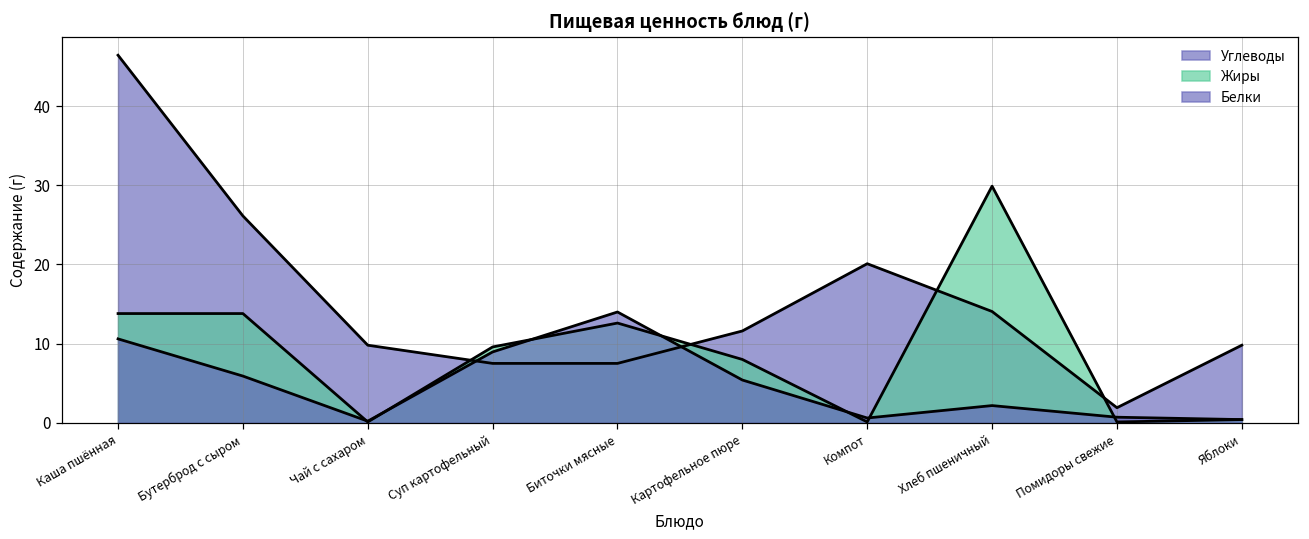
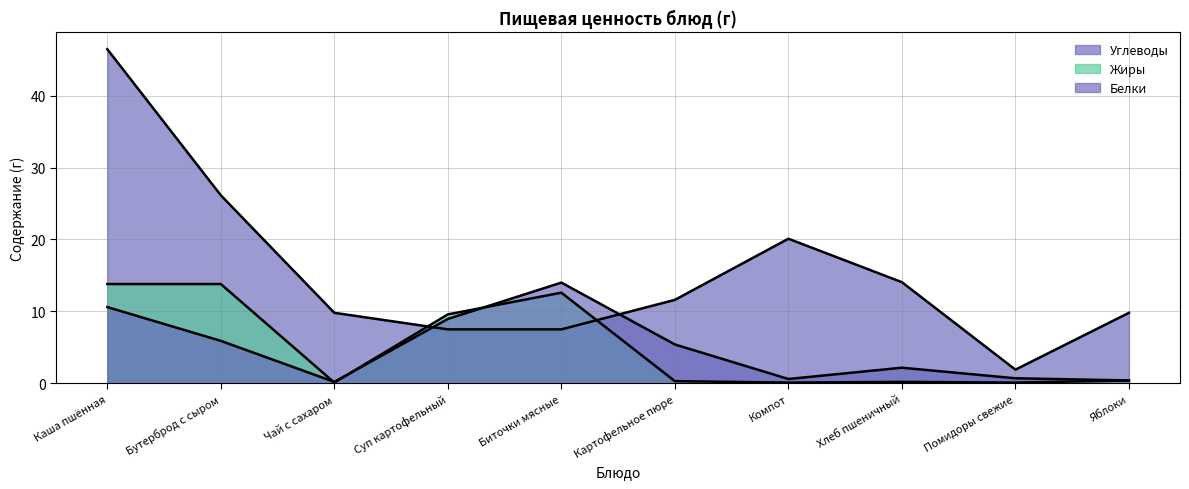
  {
    "Жиры": {
      "Каша пшённая": 14,
      "Бутерброд с сыром": 14,
      "Суп картофельный": 10,
      "Биточки мясные": 13,
-     "Картофельное пюре": 8,
+     "Картофельное пюре": 0,
      "Компот": 0,
-     "Хлеб пшеничный": 30,
+     "Хлеб пшеничный": 0,
      "Помидоры свежие": 0
    }
  }
